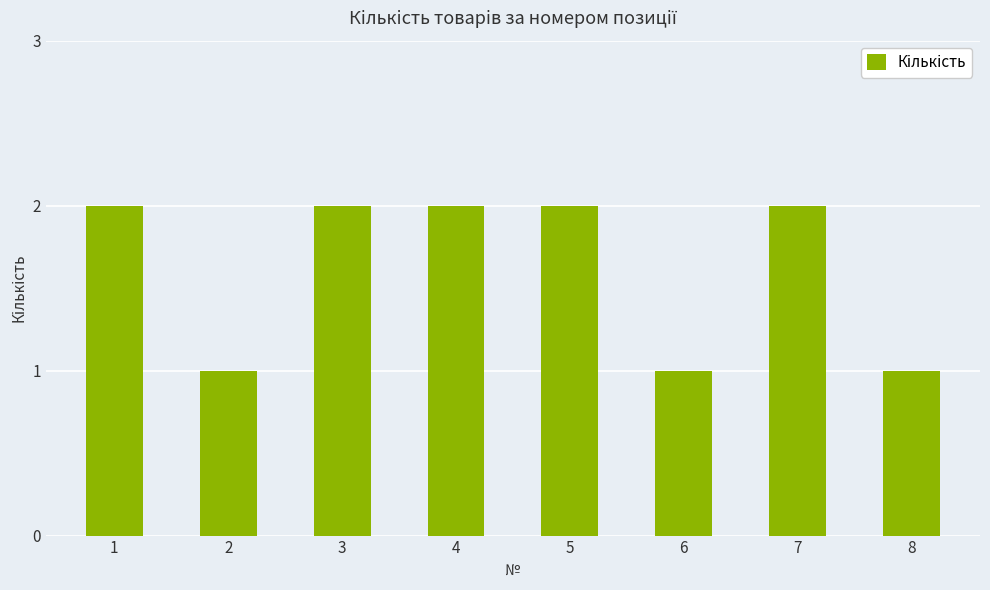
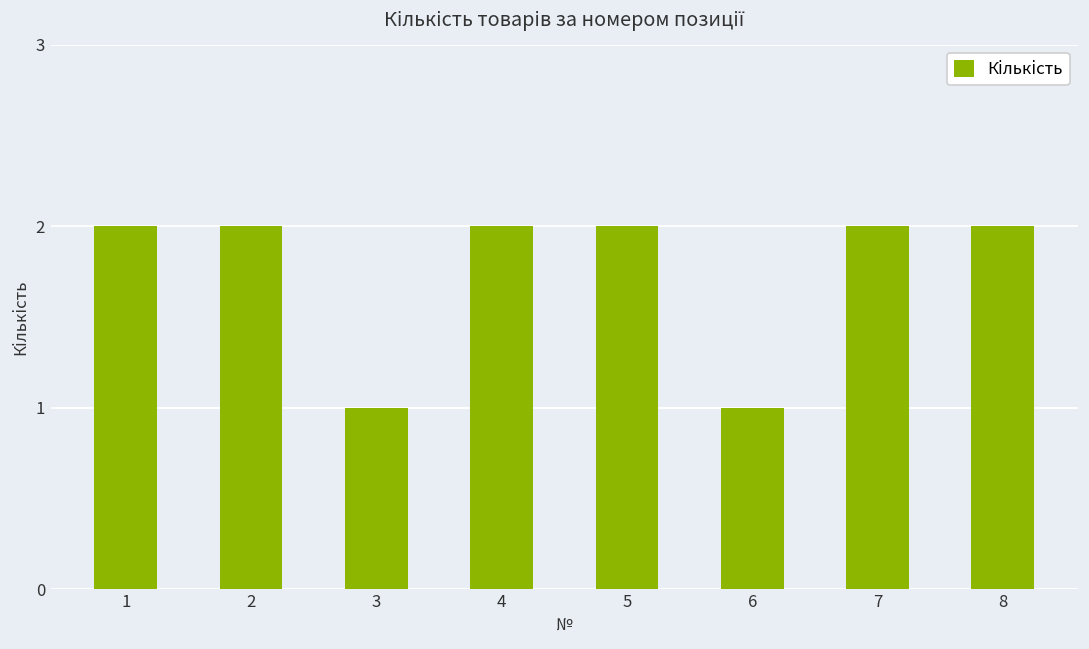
  {
    "1": 2,
-   "2": 1,
-   "3": 2,
+   "2": 2,
+   "3": 1,
    "4": 2,
    "5": 2,
    "6": 1,
    "7": 2,
-   "8": 1
+   "8": 2
  }
